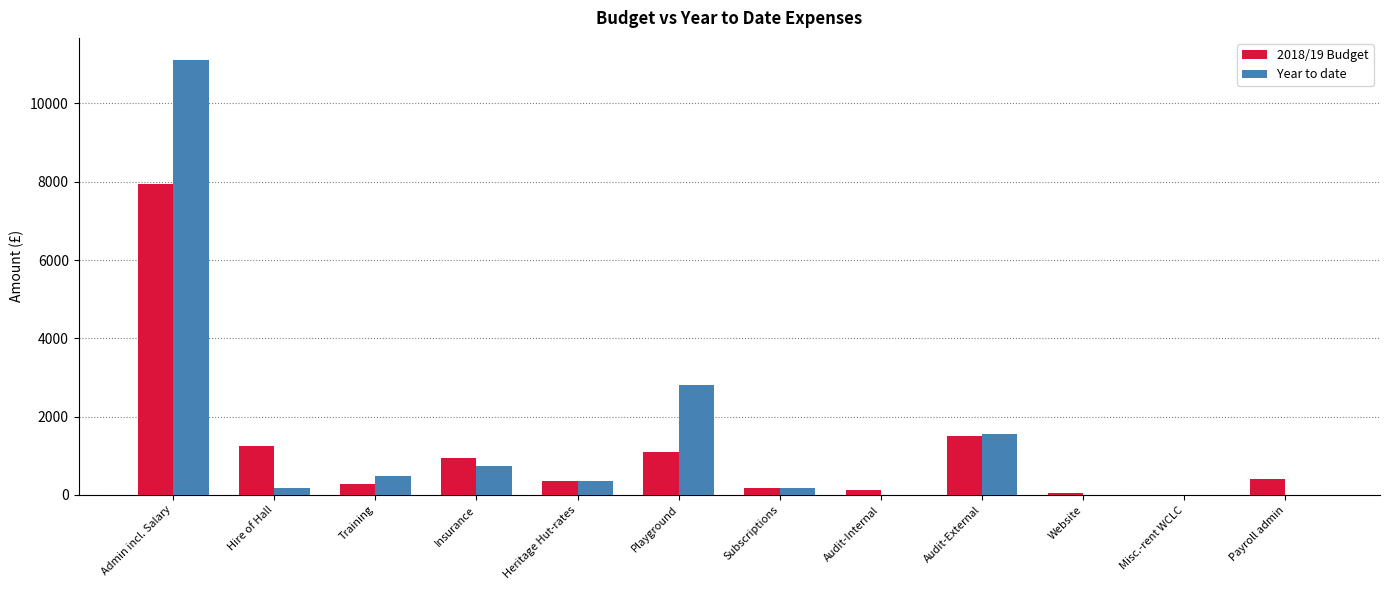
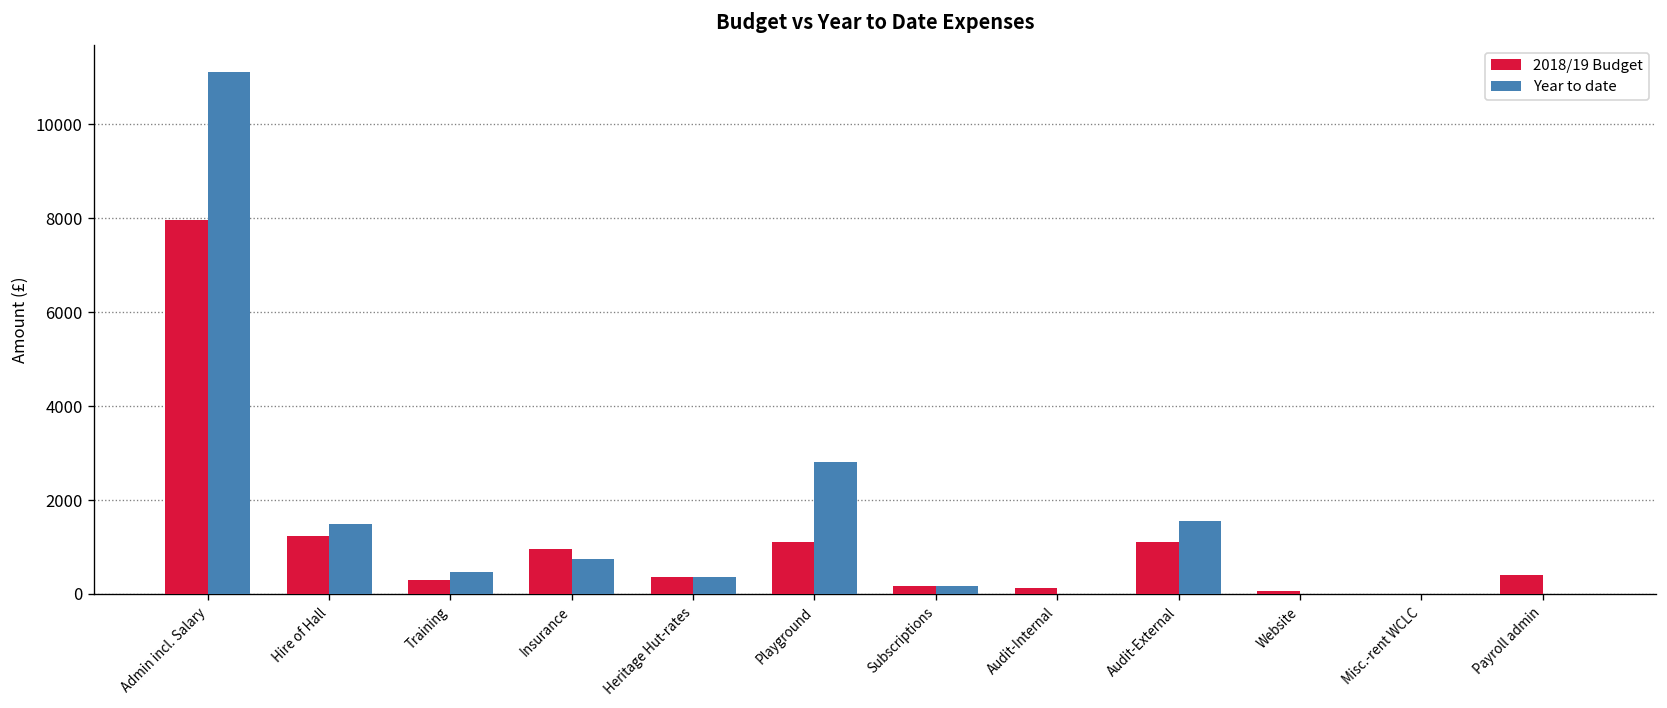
  {
    "2018/19 Budget": {
      "Admin incl. Salary": 8000,
      "Hire of Hall": 1200,
      "Training": 300,
      "Insurance": 1000,
      "Heritage Hut-rates": 400,
      "Playground": 1100,
      "Subscriptions": 200,
      "Audit-Internal": 100,
-     "Audit-External": 1500,
+     "Audit-External": 1100,
      "Payroll admin": 400
    },
    "Year to date": {
      "Admin incl. Salary": 11100,
-     "Hire of Hall": 200,
+     "Hire of Hall": 1500,
      "Training": 500,
      "Insurance": 700,
      "Heritage Hut-rates": 400,
      "Playground": 2800,
      "Subscriptions": 200,
      "Audit-Internal": 0,
      "Audit-External": 1600,
      "Website": 0,
      "Misc.-rent WCLC": 0,
      "Payroll admin": 0
    }
  }
